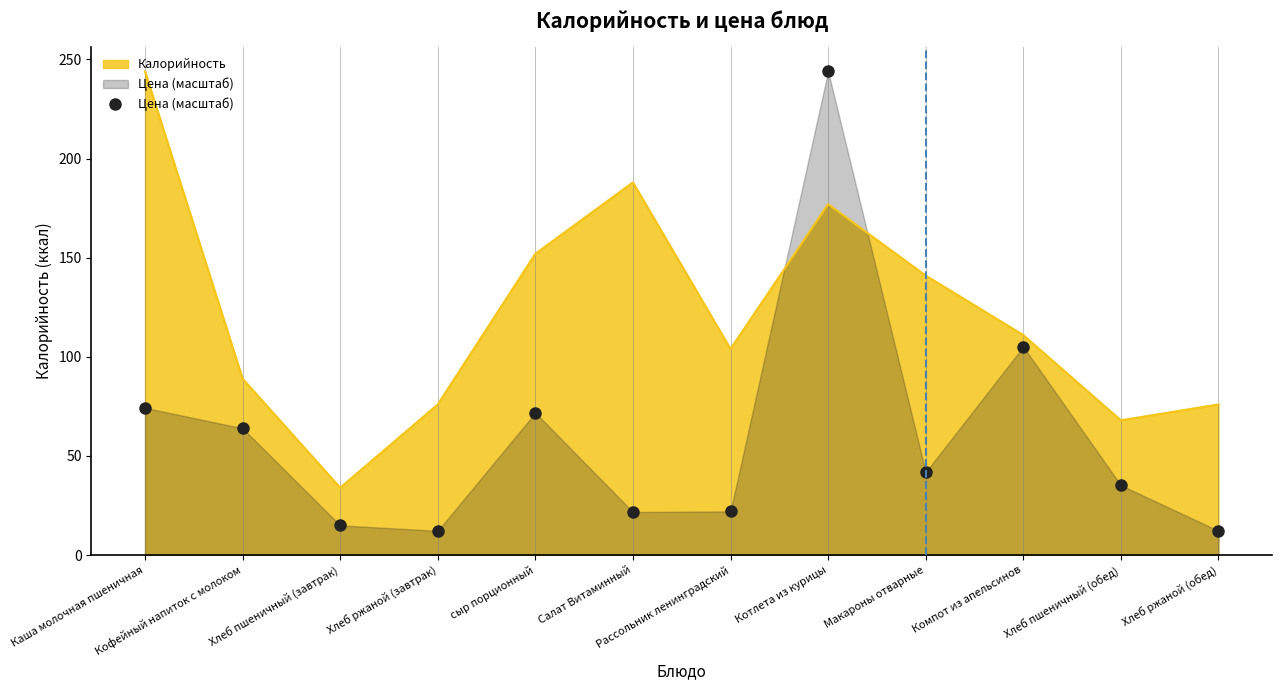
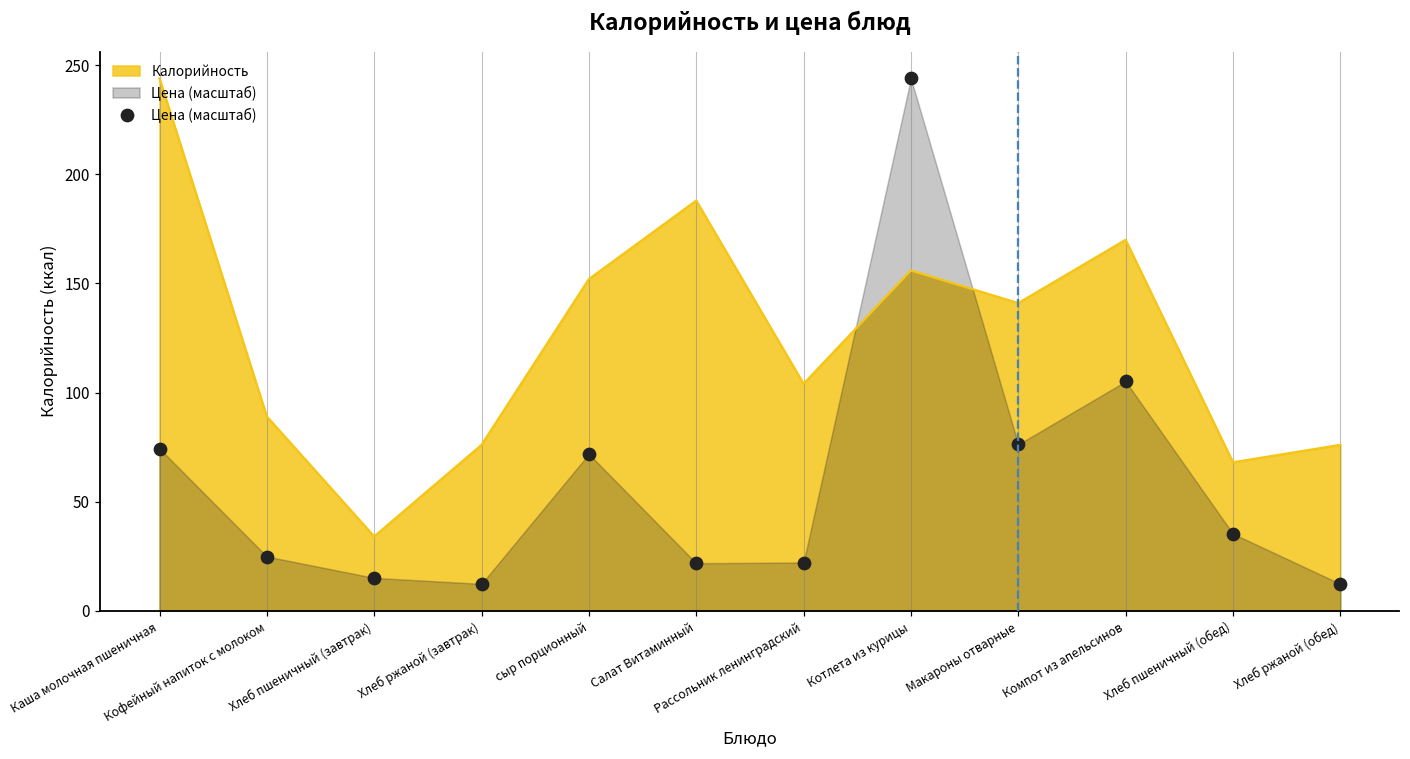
  {
    "Калорийность": {
      "Каша молочная пшеничная": 244,
      "Кофейный напиток с молоком": 89,
      "Хлеб пшеничный (завтрак)": 34,
      "Хлеб ржаной (завтрак)": 76,
      "сыр порционный": 152,
      "Салат Витаминный": 188,
      "Рассольник ленинградский": 104,
-     "Котлета из курицы": 177,
+     "Котлета из курицы": 156,
      "Макароны отварные": 141,
-     "Компот из апельсинов": 111,
+     "Компот из апельсинов": 170,
      "Хлеб пшеничный (обед)": 68,
      "Хлеб ржаной (обед)": 76
    },
    "Цена (масштаб)": {
      "Каша молочная пшеничная": 74,
-     "Кофейный напиток с молоком": 64,
+     "Кофейный напиток с молоком": 25,
      "Хлеб пшеничный (завтрак)": 15,
      "Хлеб ржаной (завтрак)": 12,
      "сыр порционный": 72,
      "Салат Витаминный": 22,
      "Рассольник ленинградский": 22,
      "Котлета из курицы": 244,
-     "Макароны отварные": 42,
+     "Макароны отварные": 76,
      "Компот из апельсинов": 105,
      "Хлеб пшеничный (обед)": 35,
      "Хлеб ржаной (обед)": 12
    }
  }
